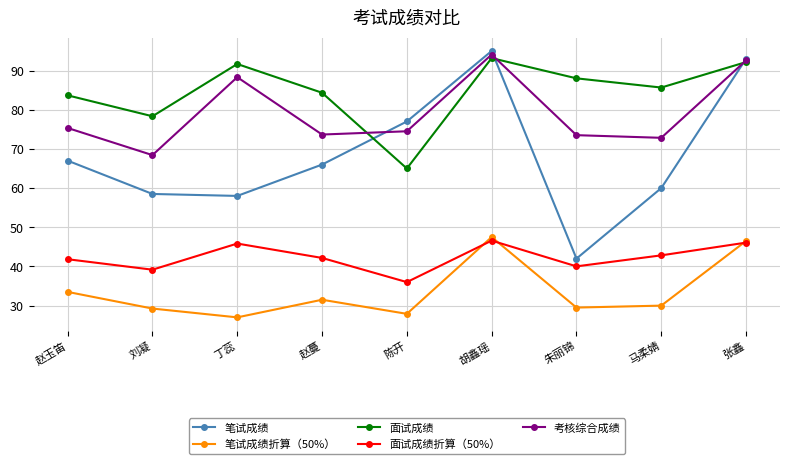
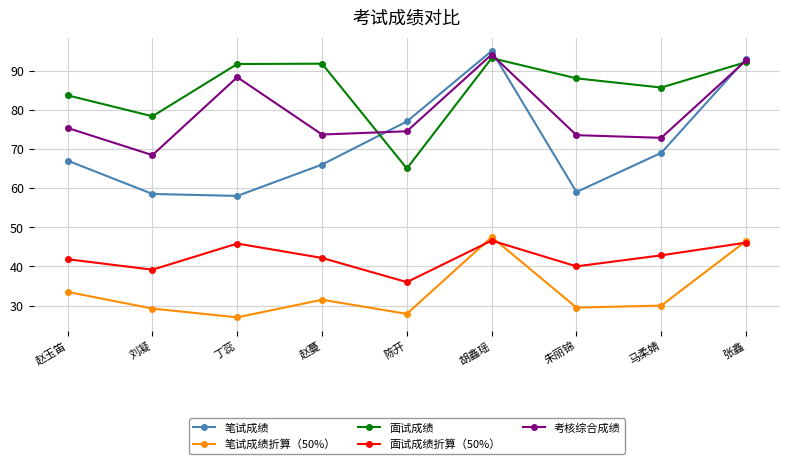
  {
    "笔试成绩": {
      "赵玉笛": 67,
      "刘凝": 59,
      "丁蕊": 58,
      "赵蔓": 66,
      "陈开": 77,
      "胡鑫瑶": 95,
-     "朱丽锦": 42,
-     "马柔婧": 60
+     "朱丽锦": 59,
+     "马柔婧": 69
    },
    "笔试成绩折算（50%）": {
      "赵玉笛": 34,
      "刘凝": 29,
      "丁蕊": 27,
      "赵蔓": 32,
      "陈开": 28,
      "胡鑫瑶": 48,
      "朱丽锦": 30,
      "马柔婧": 30
    },
    "面试成绩": {
      "赵玉笛": 84,
      "刘凝": 78,
      "丁蕊": 92,
-     "赵蔓": 84,
+     "赵蔓": 92,
      "陈开": 65,
      "胡鑫瑶": 93,
      "朱丽锦": 88,
      "马柔婧": 86
    },
    "面试成绩折算（50%）": {
      "赵玉笛": 42,
      "刘凝": 39,
      "丁蕊": 46,
      "赵蔓": 42,
      "陈开": 36,
      "胡鑫瑶": 47,
      "朱丽锦": 40,
      "马柔婧": 43
    },
    "考核综合成绩": {
      "赵玉笛": 75,
      "刘凝": 68,
      "丁蕊": 88,
      "赵蔓": 74,
      "陈开": 75,
      "胡鑫瑶": 94,
      "朱丽锦": 74,
      "马柔婧": 73
    }
  }
